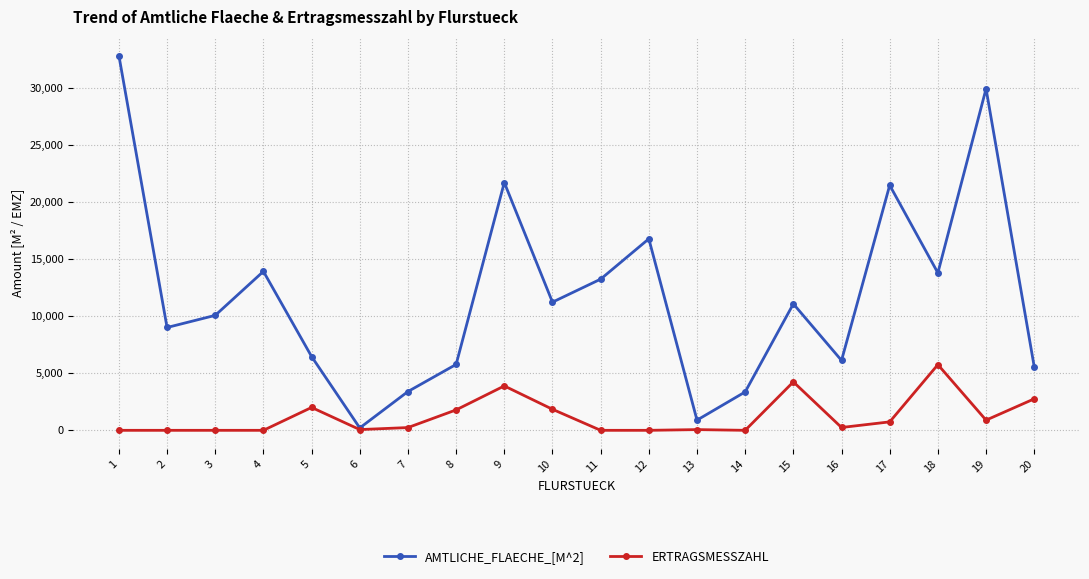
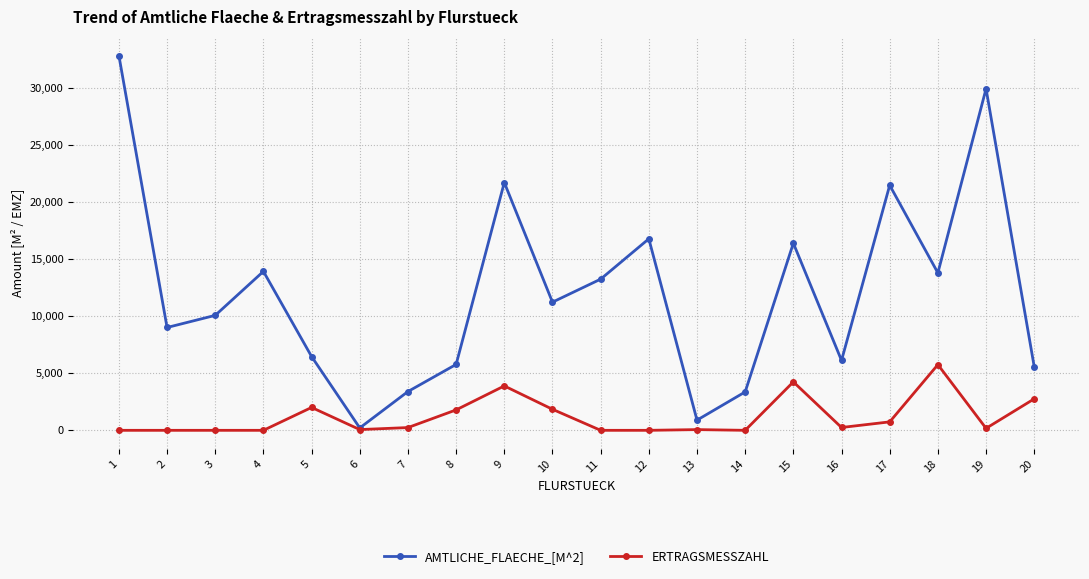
  {
    "AMTLICHE_FLAECHE_[M^2]": {
      "1": "32,800",
      "2": "9,000",
      "3": "10,100",
      "4": "13,900",
      "5": "6,500",
      "7": "3,400",
      "8": "5,800",
      "9": "21,700",
      "10": "11,200",
      "11": "13,200",
      "12": "16,800",
      "13": "900",
      "14": "3,400",
-     "15": "11,100",
+     "15": "16,400",
      "16": "6,100",
      "17": "21,500",
      "18": "13,800",
      "19": "29,900",
      "20": "5,600"
    },
    "ERTRAGSMESSZAHL": {
      "1": "0",
      "2": "0",
      "3": "0",
      "4": "0",
      "5": "2,000",
      "7": "200",
      "8": "1,800",
      "9": "3,900",
      "10": "1,800",
      "11": "0",
      "12": "0",
      "13": "100",
      "14": "0",
      "15": "4,200",
      "16": "200",
      "17": "700",
      "18": "5,800",
-     "19": "900",
+     "19": "200",
      "20": "2,800"
    }
  }
